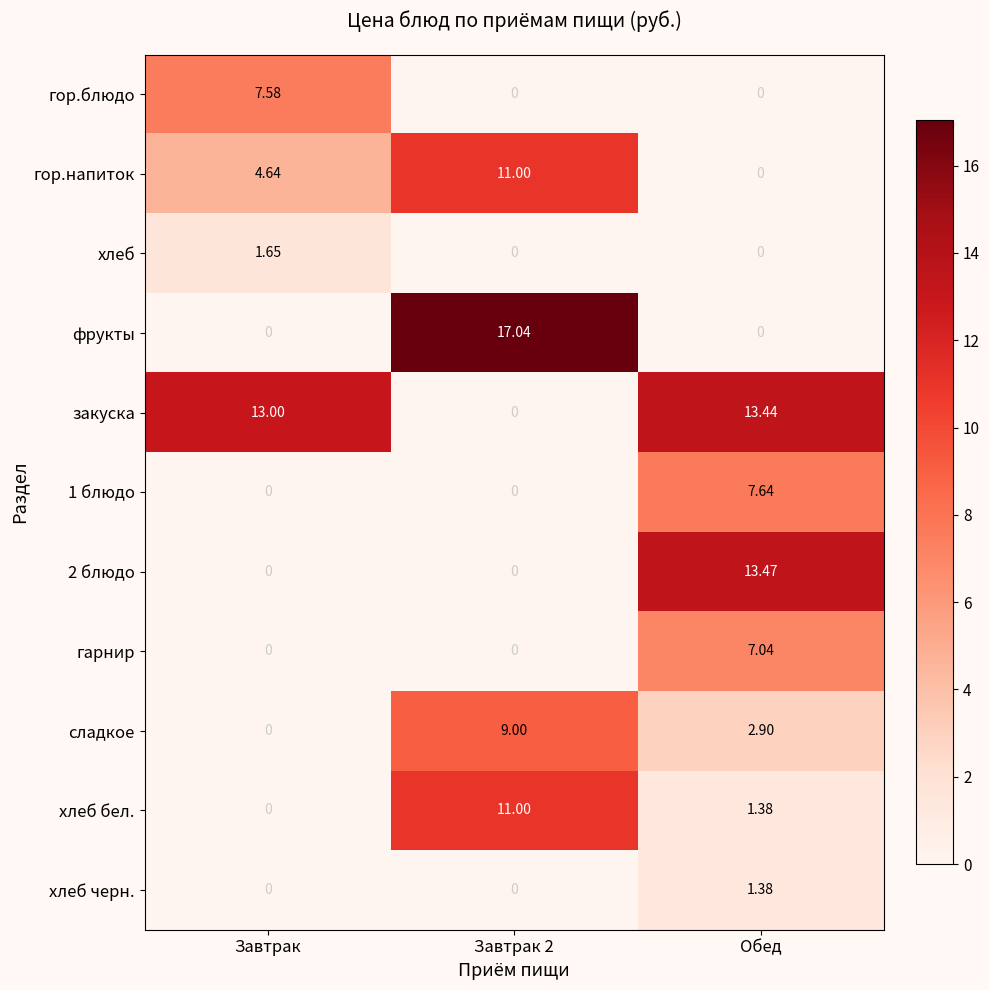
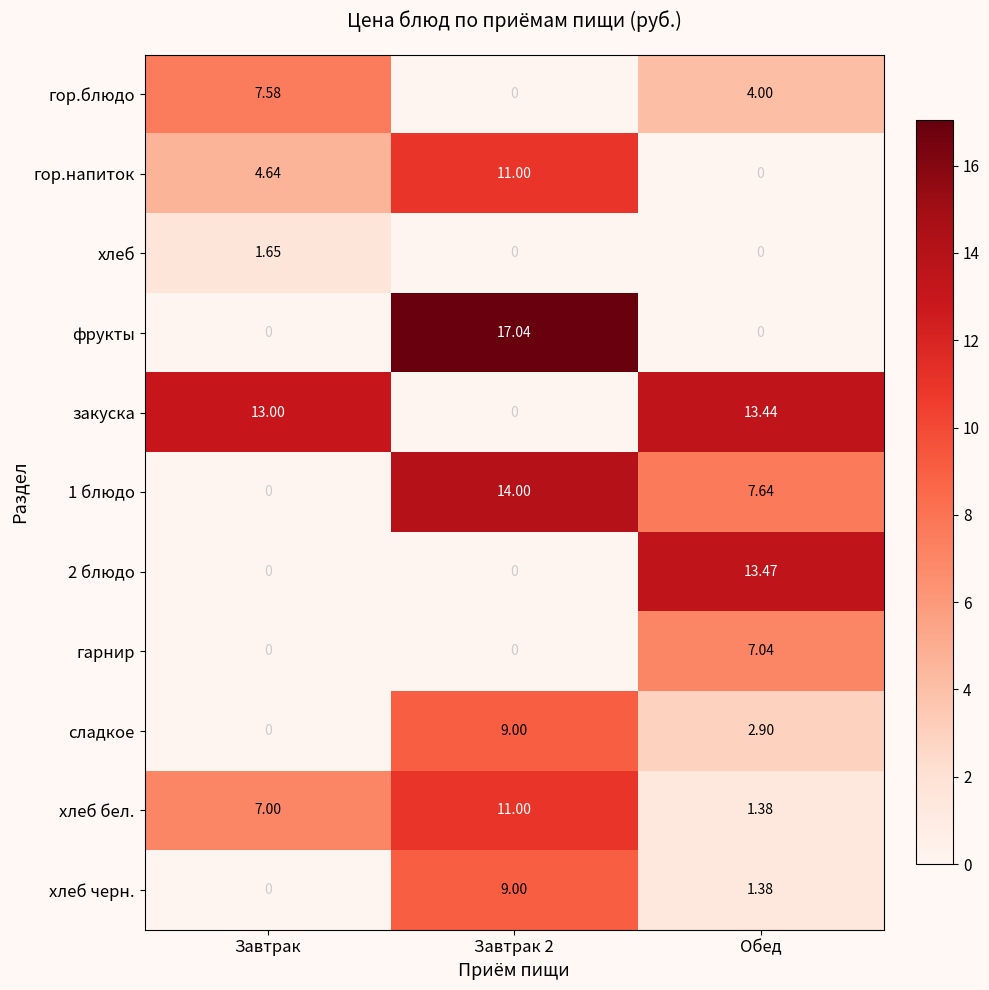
  {
    "гор.блюдо": {
      "Завтрак": 7.58,
      "Завтрак 2": 0,
-     "Обед": 0
+     "Обед": 4.00
    },
    "гор.напиток": {
      "Завтрак": 4.64,
      "Завтрак 2": 11.00,
      "Обед": 0
    },
    "хлеб": {
      "Завтрак": 1.65,
      "Завтрак 2": 0,
      "Обед": 0
    },
    "фрукты": {
      "Завтрак": 0,
      "Завтрак 2": 17.04,
      "Обед": 0
    },
    "закуска": {
      "Завтрак": 13.00,
      "Завтрак 2": 0,
      "Обед": 13.44
    },
    "1 блюдо": {
      "Завтрак": 0,
-     "Завтрак 2": 0,
+     "Завтрак 2": 14.00,
      "Обед": 7.64
    },
    "2 блюдо": {
      "Завтрак": 0,
      "Завтрак 2": 0,
      "Обед": 13.47
    },
    "гарнир": {
      "Завтрак": 0,
      "Завтрак 2": 0,
      "Обед": 7.04
    },
    "сладкое": {
      "Завтрак": 0,
      "Завтрак 2": 9.00,
      "Обед": 2.90
    },
    "хлеб бел.": {
-     "Завтрак": 0,
+     "Завтрак": 7.00,
      "Завтрак 2": 11.00,
      "Обед": 1.38
    },
    "хлеб черн.": {
      "Завтрак": 0,
-     "Завтрак 2": 0,
+     "Завтрак 2": 9.00,
      "Обед": 1.38
    }
  }
